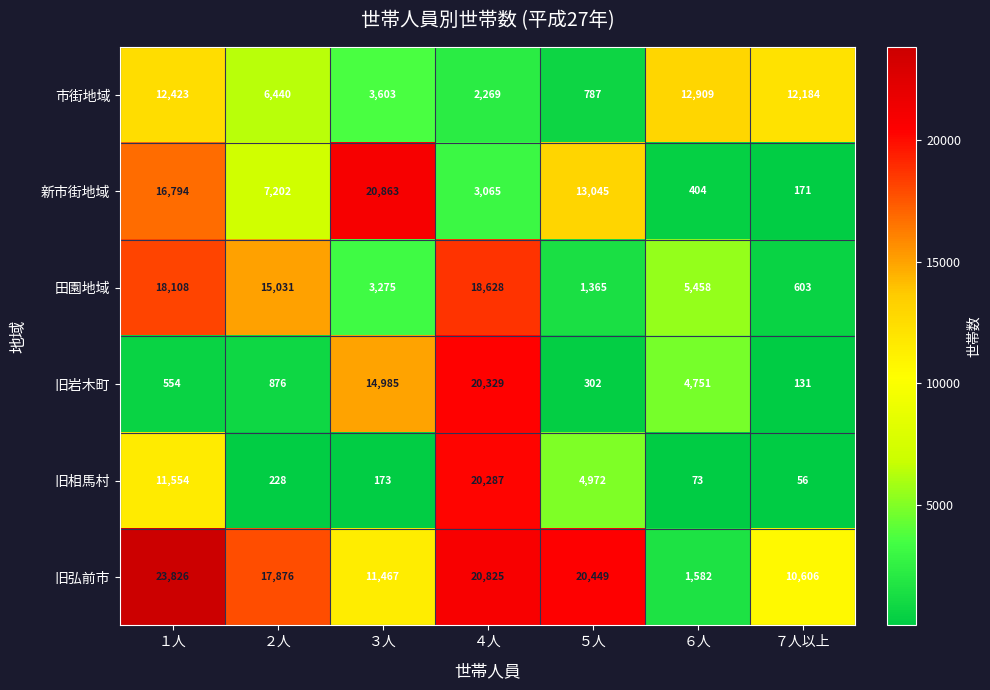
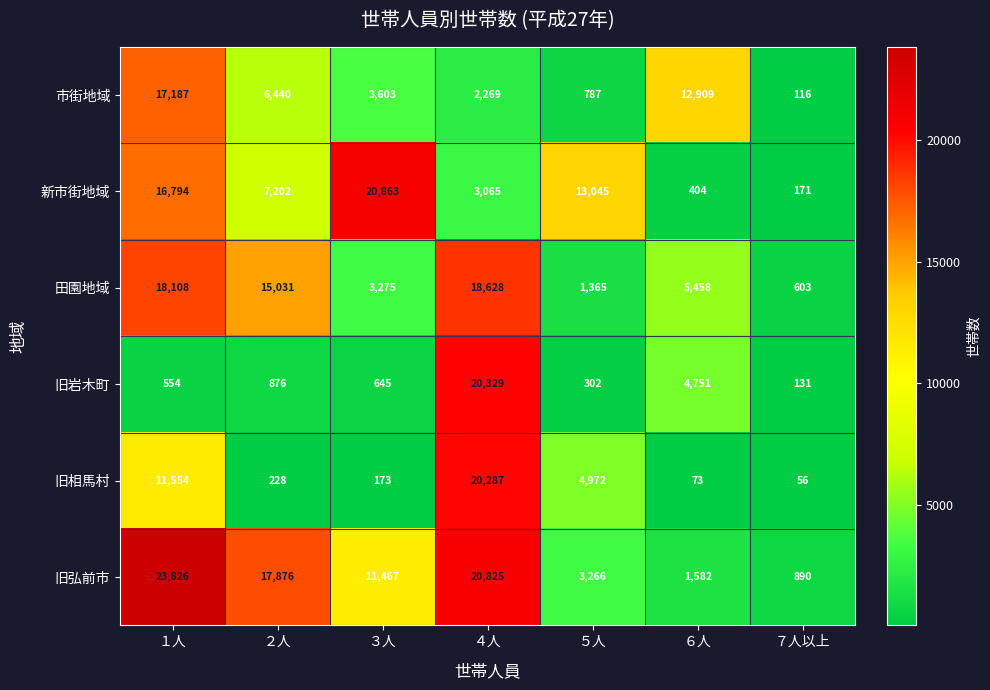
  {
    "市街地域": {
-     "１人": "12,423",
+     "１人": "17,187",
      "２人": "6,440",
      "３人": "3,603",
      "４人": "2,269",
      "５人": "787",
      "６人": "12,909",
-     "７人以上": "12,184"
+     "７人以上": "116"
    },
    "新市街地域": {
      "１人": "16,794",
      "２人": "7,202",
      "３人": "20,863",
      "４人": "3,065",
      "５人": "13,045",
      "６人": "404",
      "７人以上": "171"
    },
    "田園地域": {
      "１人": "18,108",
      "２人": "15,031",
      "３人": "3,275",
      "４人": "18,628",
      "５人": "1,365",
      "６人": "5,458",
      "７人以上": "603"
    },
    "旧岩木町": {
      "１人": "554",
      "２人": "876",
-     "３人": "14,985",
+     "３人": "645",
      "４人": "20,329",
      "５人": "302",
      "６人": "4,751",
      "７人以上": "131"
    },
    "旧相馬村": {
      "１人": "11,554",
      "２人": "228",
      "３人": "173",
      "４人": "20,287",
      "５人": "4,972",
      "６人": "73",
      "７人以上": "56"
    },
    "旧弘前市": {
      "１人": "23,826",
      "２人": "17,876",
      "３人": "11,467",
      "４人": "20,825",
-     "５人": "20,449",
+     "５人": "3,266",
      "６人": "1,582",
-     "７人以上": "10,606"
+     "７人以上": "890"
    }
  }
